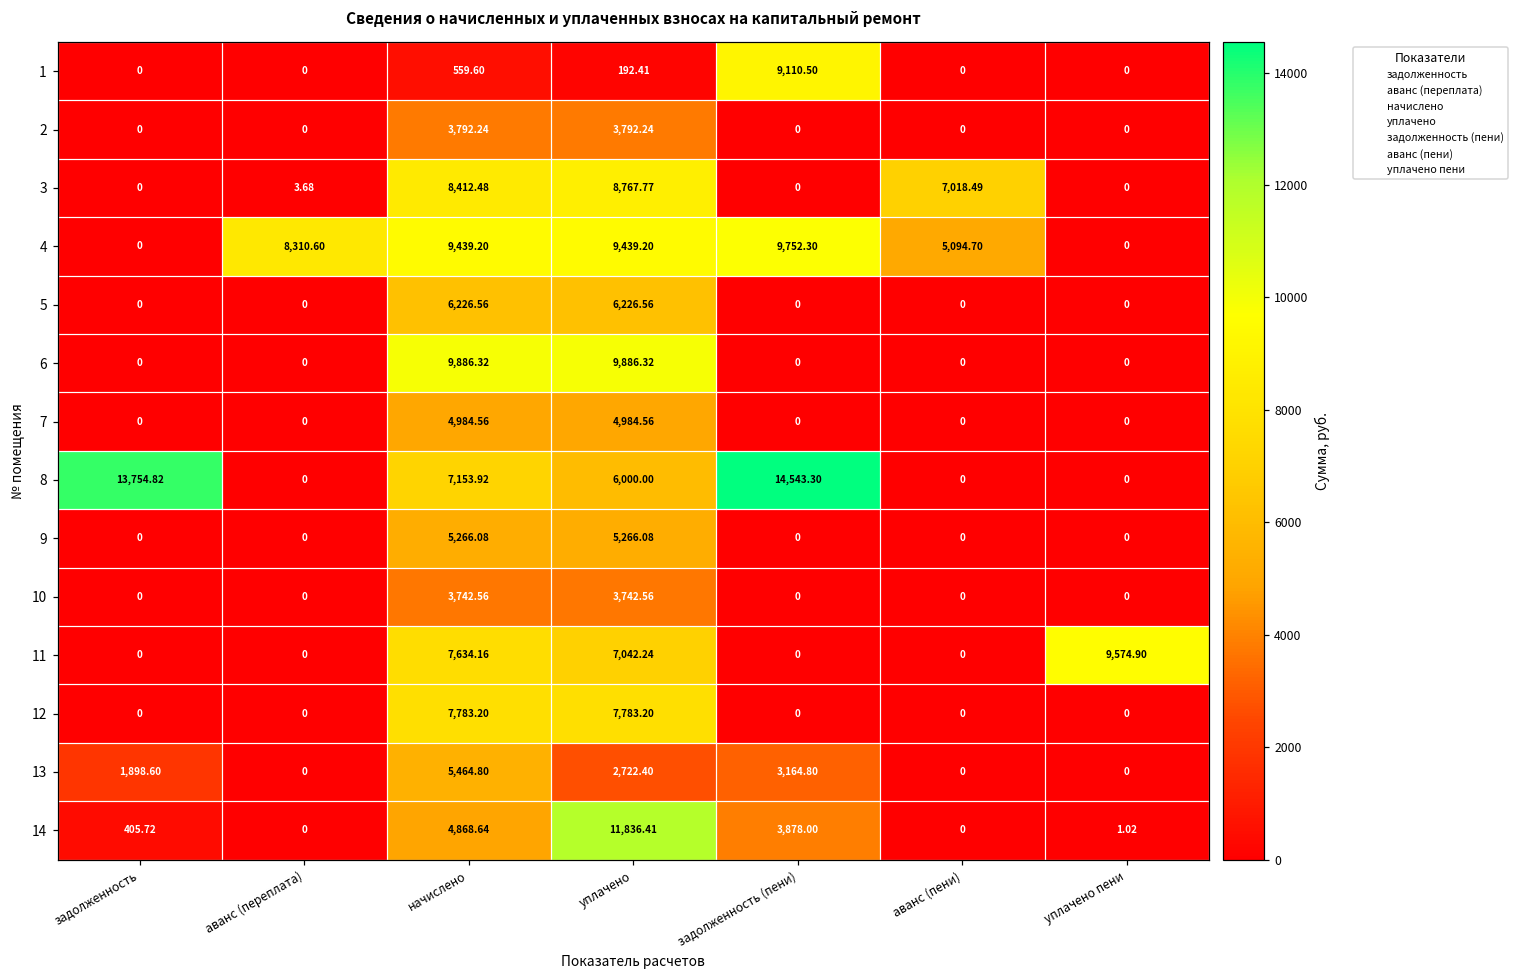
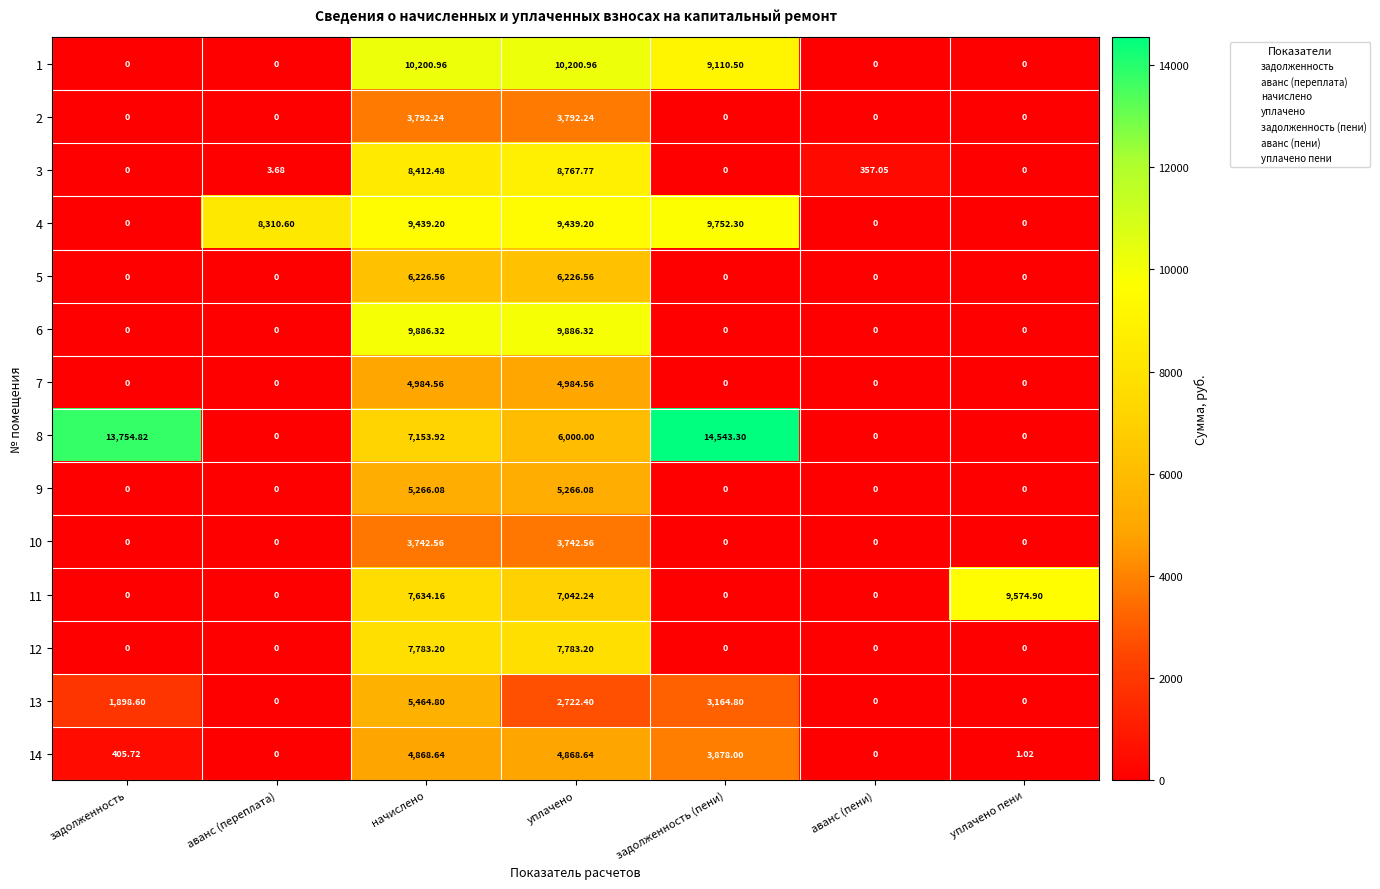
  {
    "1": {
      "задолженность": "0",
      "аванс (переплата)": "0",
-     "начислено": "559.60",
-     "уплачено": "192.41",
+     "начислено": "10,200.96",
+     "уплачено": "10,200.96",
      "задолженность (пени)": "9,110.50",
      "аванс (пени)": "0",
      "уплачено пени": "0"
    },
    "2": {
      "задолженность": "0",
      "аванс (переплата)": "0",
      "начислено": "3,792.24",
      "уплачено": "3,792.24",
      "задолженность (пени)": "0",
      "аванс (пени)": "0",
      "уплачено пени": "0"
    },
    "3": {
      "задолженность": "0",
      "аванс (переплата)": "3.68",
      "начислено": "8,412.48",
      "уплачено": "8,767.77",
      "задолженность (пени)": "0",
-     "аванс (пени)": "7,018.49",
+     "аванс (пени)": "357.05",
      "уплачено пени": "0"
    },
    "4": {
      "задолженность": "0",
      "аванс (переплата)": "8,310.60",
      "начислено": "9,439.20",
      "уплачено": "9,439.20",
      "задолженность (пени)": "9,752.30",
-     "аванс (пени)": "5,094.70",
+     "аванс (пени)": "0",
      "уплачено пени": "0"
    },
    "5": {
      "задолженность": "0",
      "аванс (переплата)": "0",
      "начислено": "6,226.56",
      "уплачено": "6,226.56",
      "задолженность (пени)": "0",
      "аванс (пени)": "0",
      "уплачено пени": "0"
    },
    "6": {
      "задолженность": "0",
      "аванс (переплата)": "0",
      "начислено": "9,886.32",
      "уплачено": "9,886.32",
      "задолженность (пени)": "0",
      "аванс (пени)": "0",
      "уплачено пени": "0"
    },
    "7": {
      "задолженность": "0",
      "аванс (переплата)": "0",
      "начислено": "4,984.56",
      "уплачено": "4,984.56",
      "задолженность (пени)": "0",
      "аванс (пени)": "0",
      "уплачено пени": "0"
    },
    "8": {
      "задолженность": "13,754.82",
      "аванс (переплата)": "0",
      "начислено": "7,153.92",
      "уплачено": "6,000.00",
      "задолженность (пени)": "14,543.30",
      "аванс (пени)": "0",
      "уплачено пени": "0"
    },
    "9": {
      "задолженность": "0",
      "аванс (переплата)": "0",
      "начислено": "5,266.08",
      "уплачено": "5,266.08",
      "задолженность (пени)": "0",
      "аванс (пени)": "0",
      "уплачено пени": "0"
    },
    "10": {
      "задолженность": "0",
      "аванс (переплата)": "0",
      "начислено": "3,742.56",
      "уплачено": "3,742.56",
      "задолженность (пени)": "0",
      "аванс (пени)": "0",
      "уплачено пени": "0"
    },
    "11": {
      "задолженность": "0",
      "аванс (переплата)": "0",
      "начислено": "7,634.16",
      "уплачено": "7,042.24",
      "задолженность (пени)": "0",
      "аванс (пени)": "0",
      "уплачено пени": "9,574.90"
    },
    "12": {
      "задолженность": "0",
      "аванс (переплата)": "0",
      "начислено": "7,783.20",
      "уплачено": "7,783.20",
      "задолженность (пени)": "0",
      "аванс (пени)": "0",
      "уплачено пени": "0"
    },
    "13": {
      "задолженность": "1,898.60",
      "аванс (переплата)": "0",
      "начислено": "5,464.80",
      "уплачено": "2,722.40",
      "задолженность (пени)": "3,164.80",
      "аванс (пени)": "0",
      "уплачено пени": "0"
    },
    "14": {
      "задолженность": "405.72",
      "аванс (переплата)": "0",
      "начислено": "4,868.64",
-     "уплачено": "11,836.41",
+     "уплачено": "4,868.64",
      "задолженность (пени)": "3,878.00",
      "аванс (пени)": "0",
      "уплачено пени": "1.02"
    }
  }
